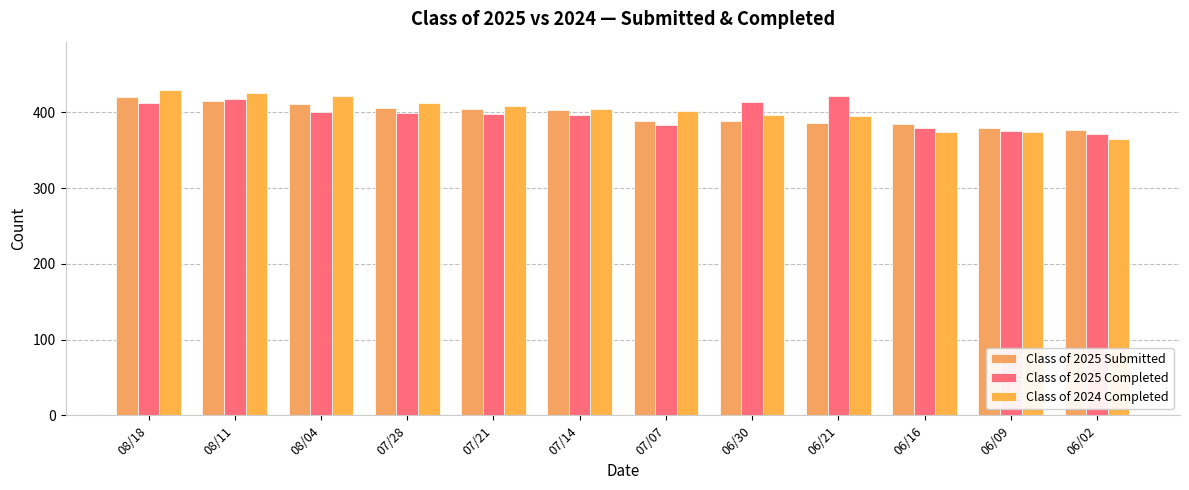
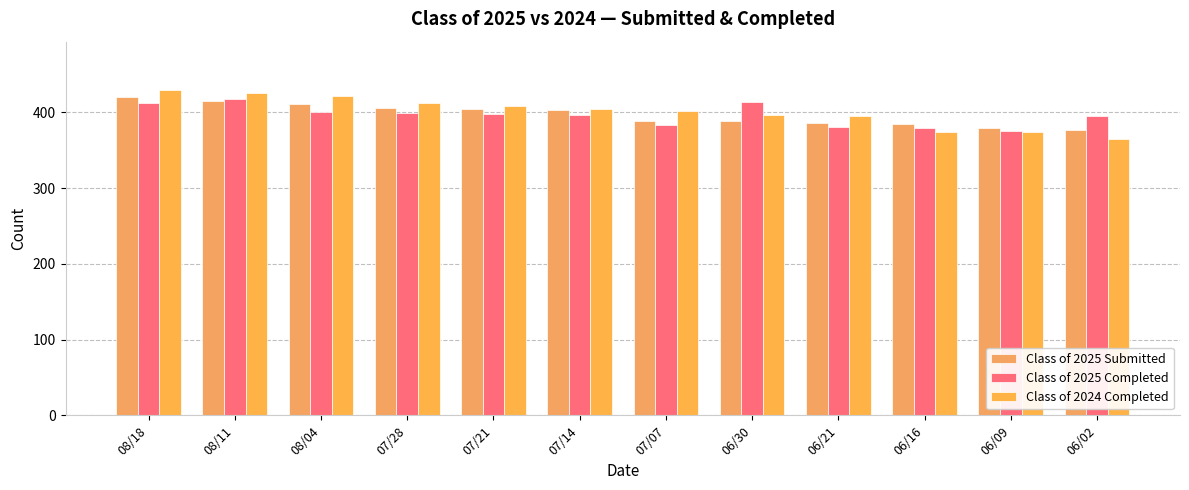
  {
    "Class of 2025 Completed": {
      "08/18": 410,
      "08/11": 420,
      "08/04": 400,
      "07/28": 400,
      "07/21": 400,
      "07/14": 400,
      "07/07": 380,
      "06/30": 410,
-     "06/21": 420,
+     "06/21": 380,
      "06/16": 380,
      "06/09": 380,
-     "06/02": 370
+     "06/02": 400
    }
  }
